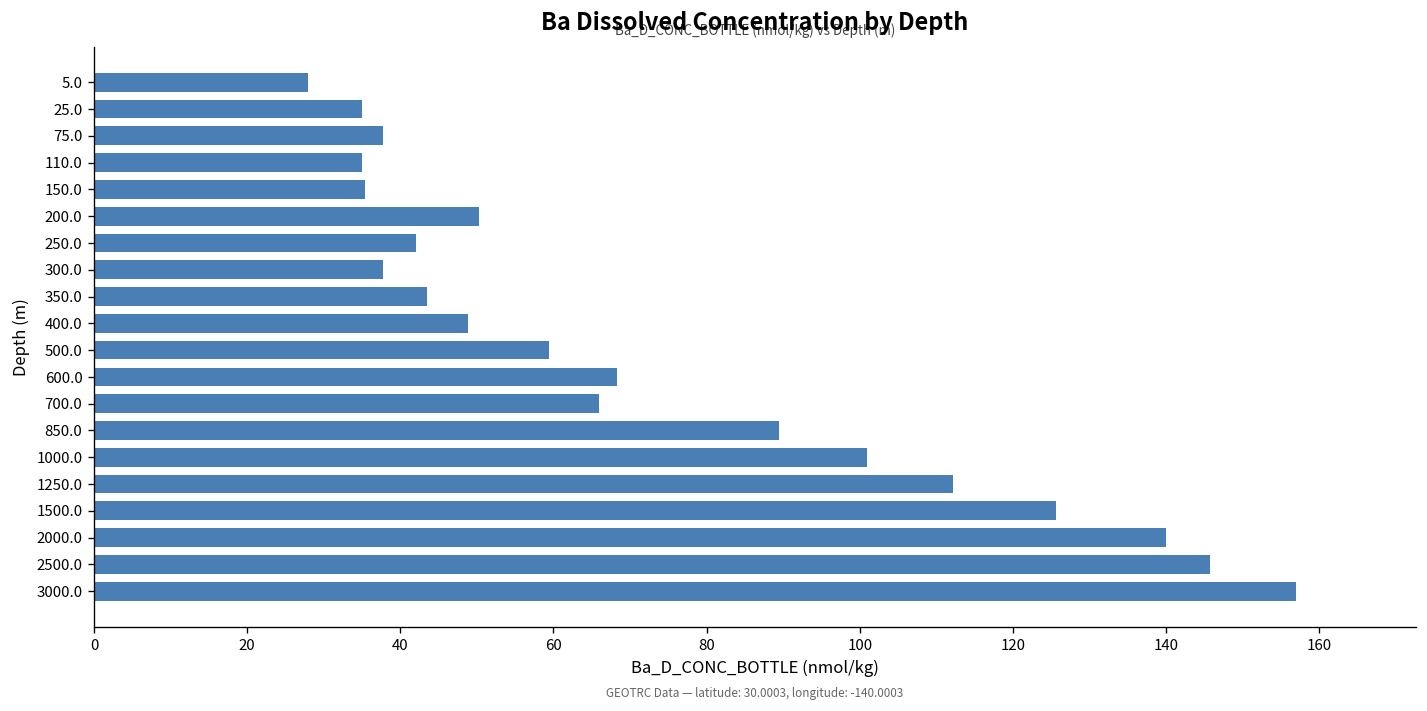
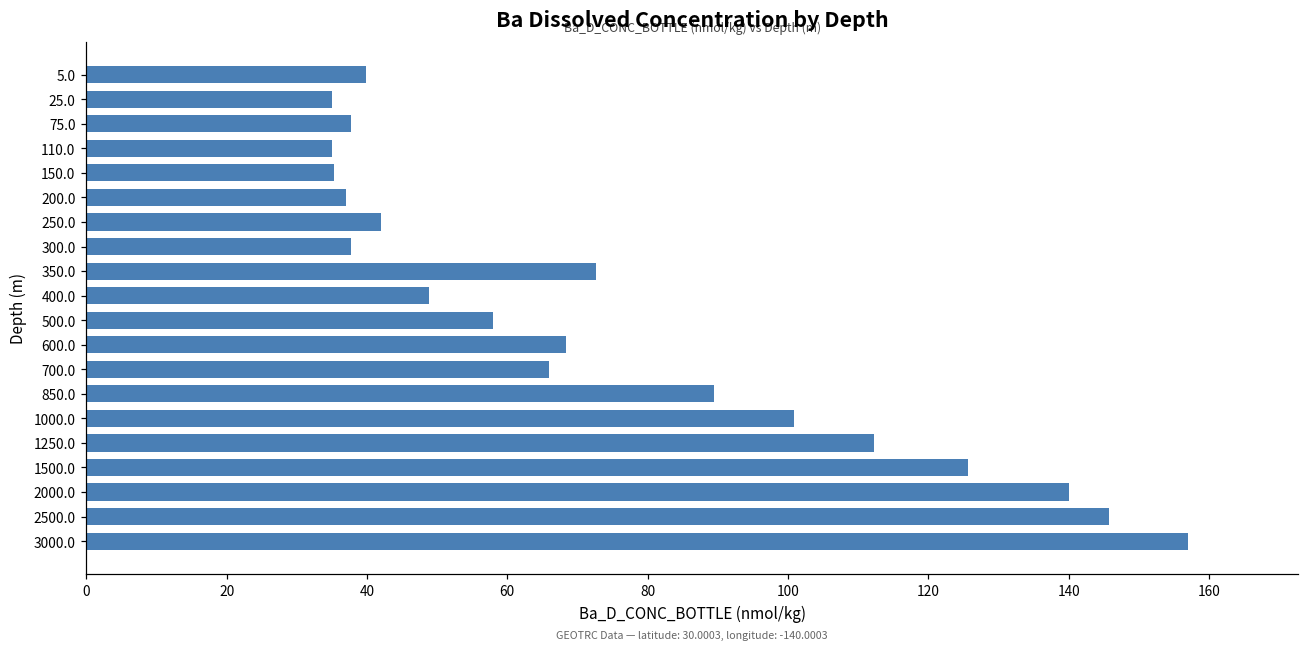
  {
-   "5.0": 28,
+   "5.0": 40,
    "25.0": 35,
    "75.0": 38,
    "110.0": 35,
    "150.0": 35,
-   "200.0": 50,
+   "200.0": 37,
    "250.0": 42,
    "300.0": 38,
-   "350.0": 43,
+   "350.0": 73,
    "400.0": 49,
-   "500.0": 59,
+   "500.0": 58,
    "600.0": 68,
    "700.0": 66,
    "850.0": 89,
    "1000.0": 101,
    "1250.0": 112,
    "1500.0": 126,
    "2000.0": 140,
    "2500.0": 146,
    "3000.0": 157
  }
